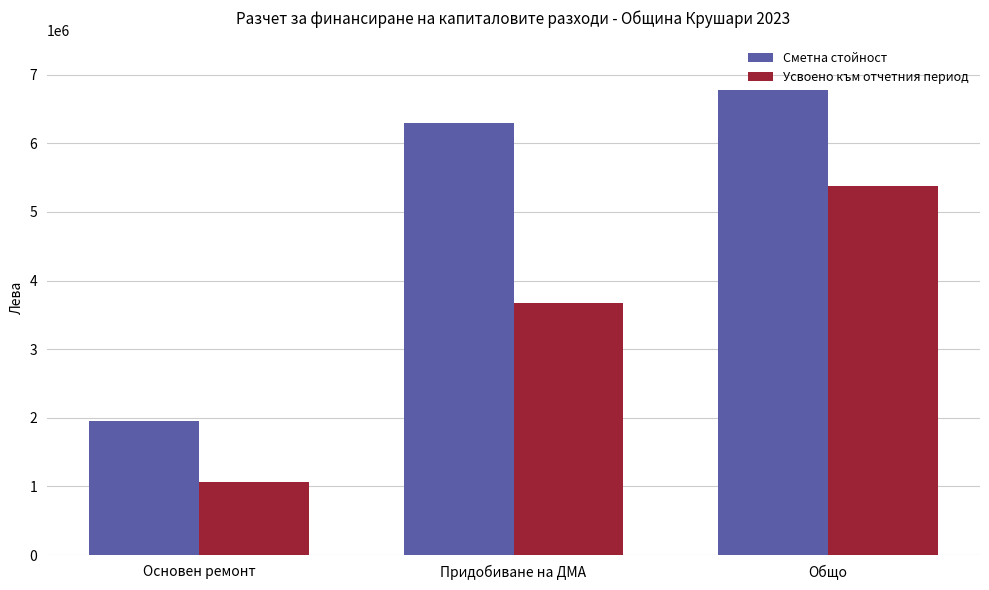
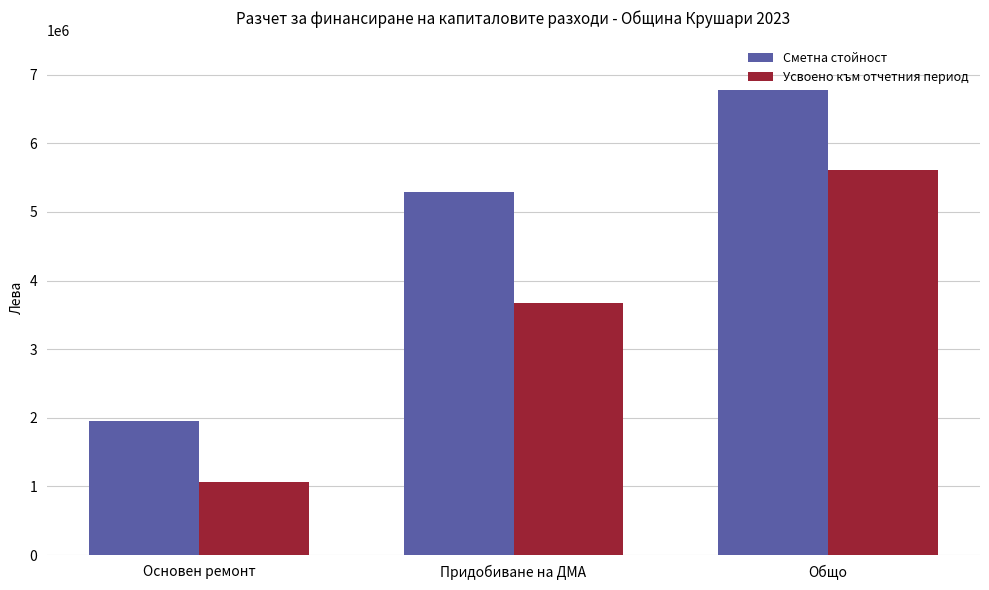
  {
    "Сметна стойност": {
      "Основен ремонт": 1900000,
-     "Придобиване на ДМА": 6300000,
+     "Придобиване на ДМА": 5300000,
      "Общо": 6800000
    },
    "Усвоено към отчетния период": {
      "Основен ремонт": 1100000,
      "Придобиване на ДМА": 3700000,
-     "Общо": 5400000
+     "Общо": 5600000
    }
  }
